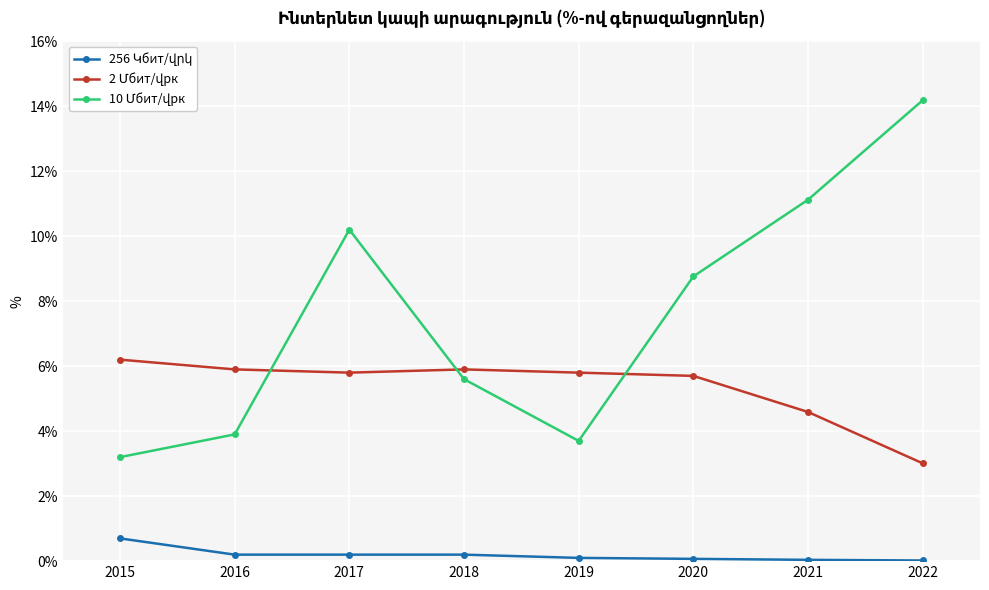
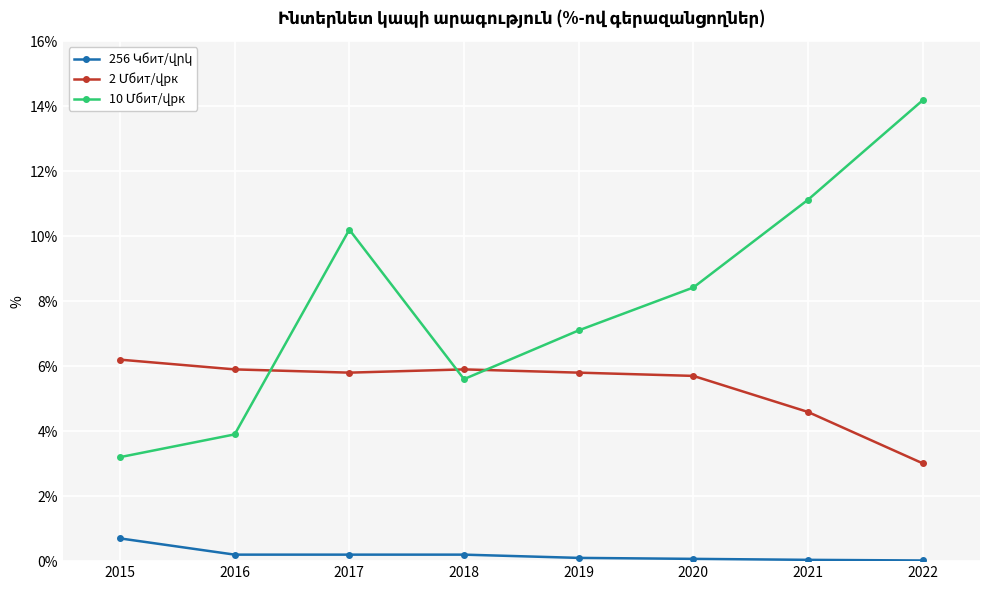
  {
    "256 Կбит/վրկ": {
      "2015": "0.7%",
      "2016": "0.2%",
      "2017": "0.2%",
      "2018": "0.2%",
      "2019": "0.1%",
      "2020": "0.1%",
      "2021": "0.0%",
      "2022": "0.0%"
    },
    "2 Մбит/վрк": {
      "2015": "6.2%",
      "2016": "5.9%",
      "2017": "5.8%",
      "2018": "5.9%",
      "2019": "5.8%",
      "2020": "5.7%",
      "2021": "4.6%",
      "2022": "3.0%"
    },
    "10 Մбит/վрк": {
      "2015": "3.2%",
      "2016": "3.9%",
      "2017": "10.2%",
      "2018": "5.6%",
-     "2019": "3.7%",
-     "2020": "8.8%",
+     "2019": "7.1%",
+     "2020": "8.4%",
      "2021": "11.1%",
      "2022": "14.2%"
    }
  }
